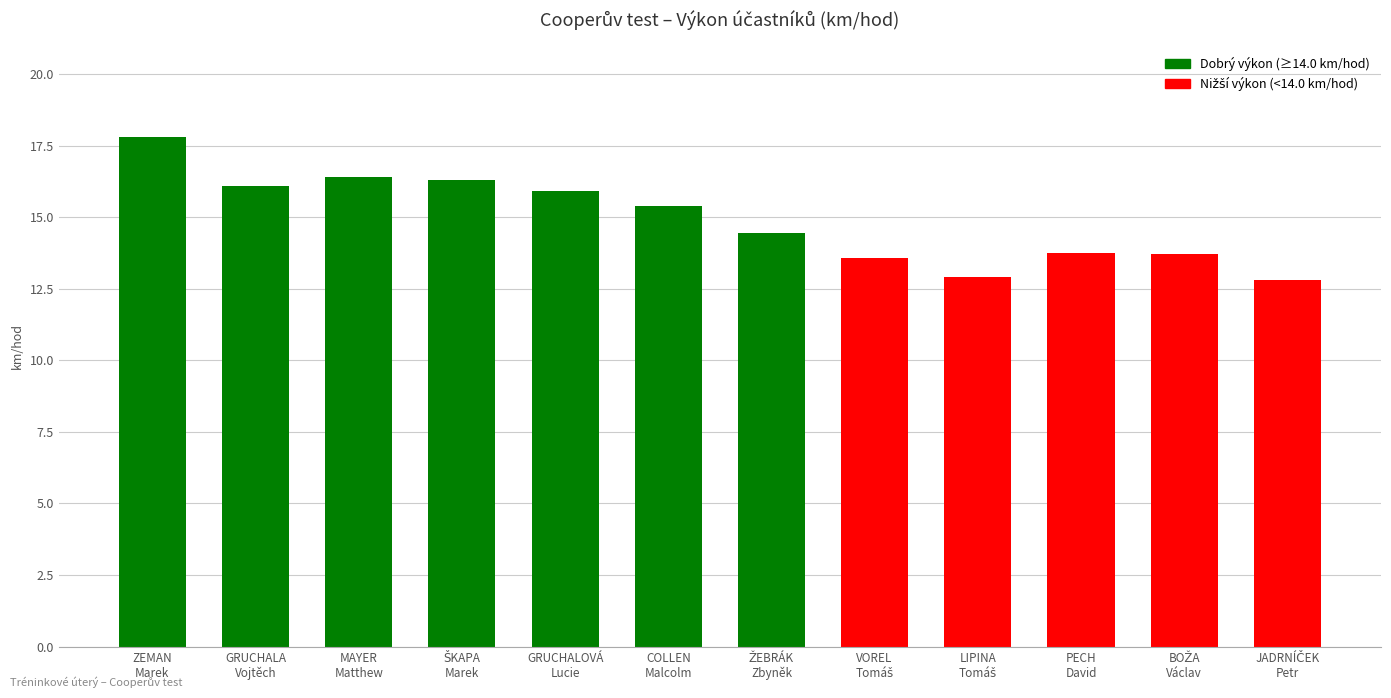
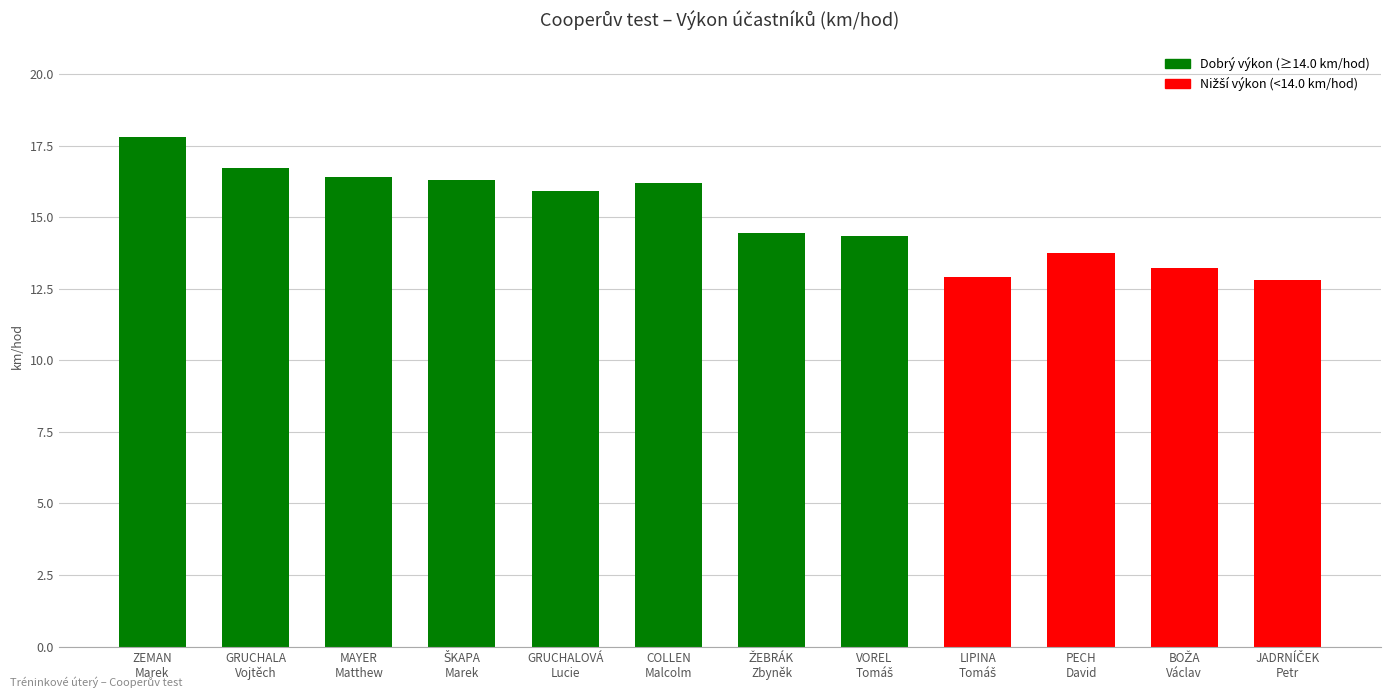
  {
    "ZEMAN Marek": 17.8,
-   "GRUCHALA Vojtěch": 16.1,
+   "GRUCHALA Vojtěch": 16.7,
    "MAYER Matthew": 16.4,
    "ŠKAPA Marek": 16.3,
    "GRUCHALOVÁ Lucie": 15.9,
-   "COLLEN Malcolm": 15.4,
+   "COLLEN Malcolm": 16.2,
    "ŽEBRÁK Zbyněk": 14.5,
-   "VOREL Tomáš": 13.6,
+   "VOREL Tomáš": 14.4,
    "LIPINA Tomáš": 12.9,
    "PECH David": 13.8,
-   "BOŽA Václav": 13.7,
+   "BOŽA Václav": 13.2,
    "JADRNÍČEK Petr": 12.8
  }
